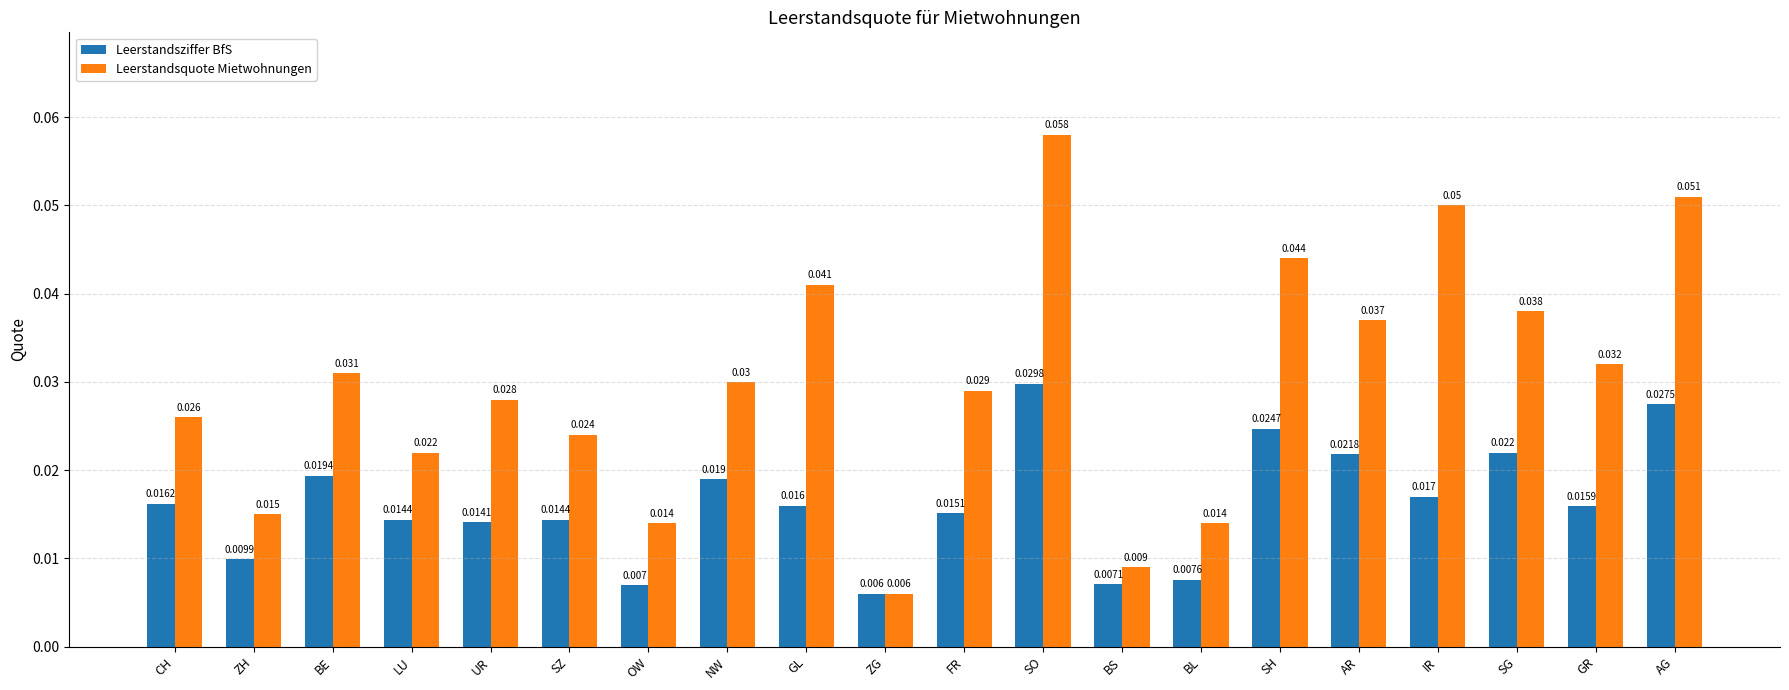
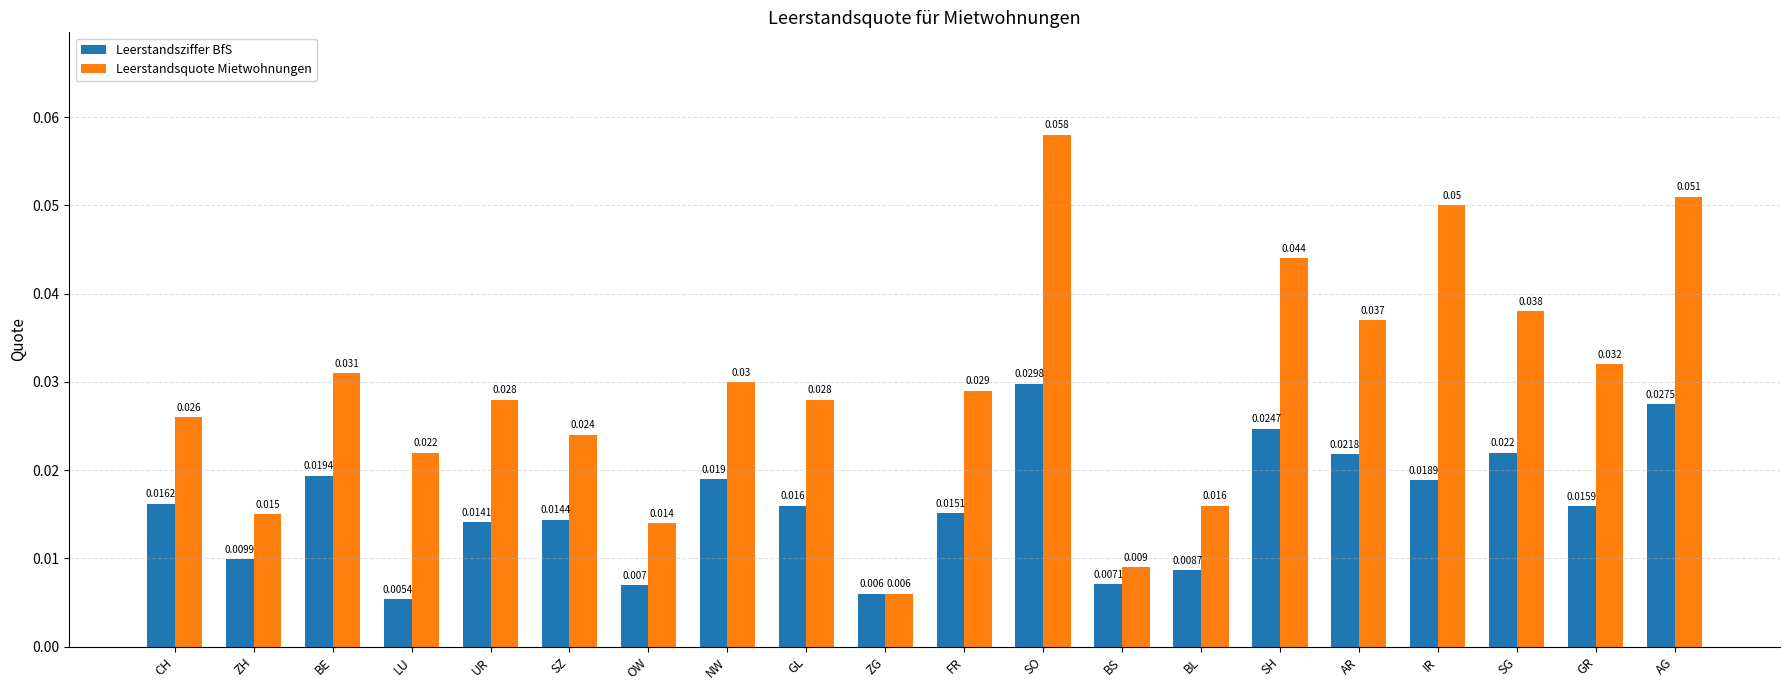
  {
    "Leerstandsziffer BfS": {
      "CH": 0.0162,
      "ZH": 0.0099,
      "BE": 0.0194,
-     "LU": 0.0144,
+     "LU": 0.0054,
      "UR": 0.0141,
      "SZ": 0.0144,
      "OW": 0.007,
      "NW": 0.019,
      "GL": 0.016,
      "ZG": 0.006,
      "FR": 0.0151,
      "SO": 0.0298,
      "BS": 0.0071,
-     "BL": 0.0076,
+     "BL": 0.0087,
      "SH": 0.0247,
      "AR": 0.0218,
-     "IR": 0.017,
+     "IR": 0.0189,
      "SG": 0.022,
      "GR": 0.0159,
      "AG": 0.0275
    },
    "Leerstandsquote Mietwohnungen": {
      "CH": 0.026,
      "ZH": 0.015,
      "BE": 0.031,
      "LU": 0.022,
      "UR": 0.028,
      "SZ": 0.024,
      "OW": 0.014,
      "NW": 0.03,
-     "GL": 0.041,
+     "GL": 0.028,
      "ZG": 0.006,
      "FR": 0.029,
      "SO": 0.058,
      "BS": 0.009,
-     "BL": 0.014,
+     "BL": 0.016,
      "SH": 0.044,
      "AR": 0.037,
      "IR": 0.05,
      "SG": 0.038,
      "GR": 0.032,
      "AG": 0.051
    }
  }
